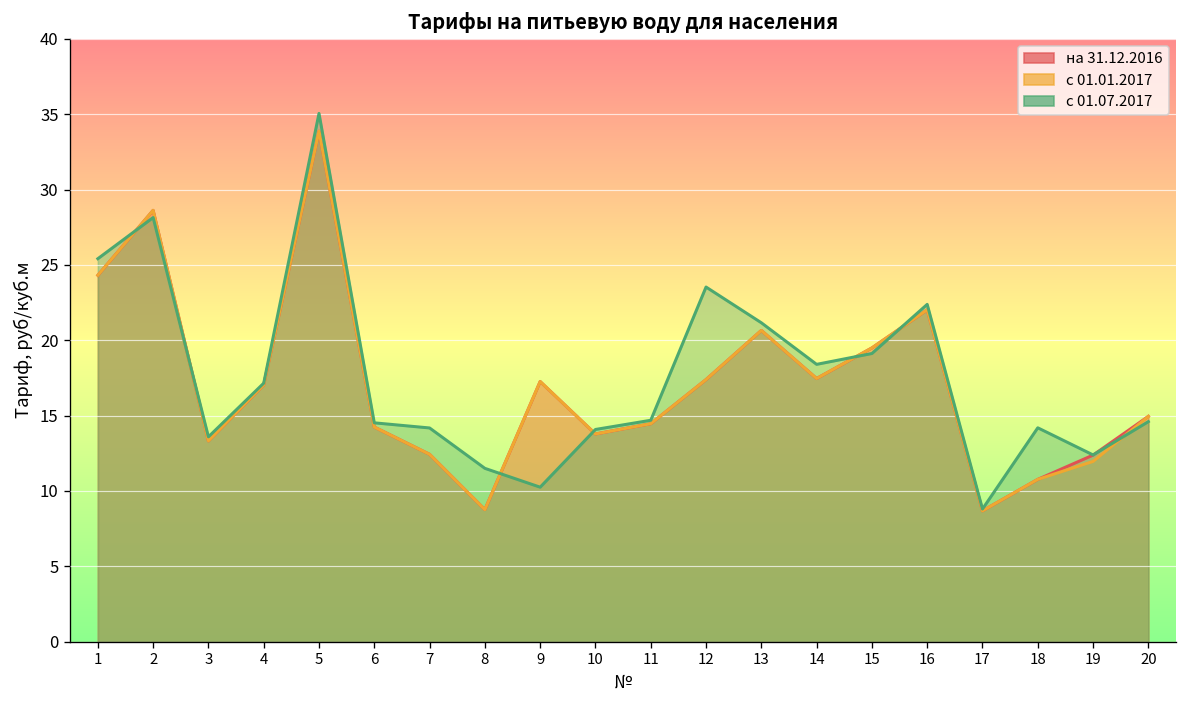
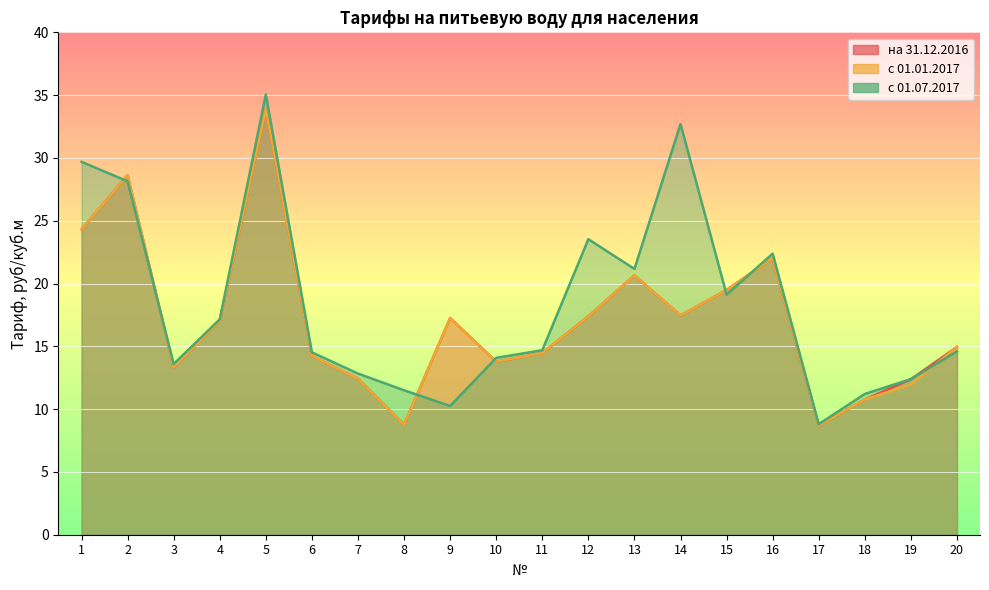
  {
    "с 01.07.2017": {
-     "1": 25.4,
+     "1": 29.7,
      "2": 28.1,
      "3": 13.6,
      "5": 35.1,
      "6": 14.5,
-     "7": 14.2,
+     "7": 12.8,
      "8": 11.5,
      "9": 10.3,
      "10": 14.1,
      "11": 14.7,
      "12": 23.5,
      "13": 21.2,
-     "14": 18.4,
+     "14": 32.7,
      "15": 19.1,
      "16": 22.4,
-     "18": 14.2,
+     "18": 11.2,
      "20": 14.6
    }
  }
